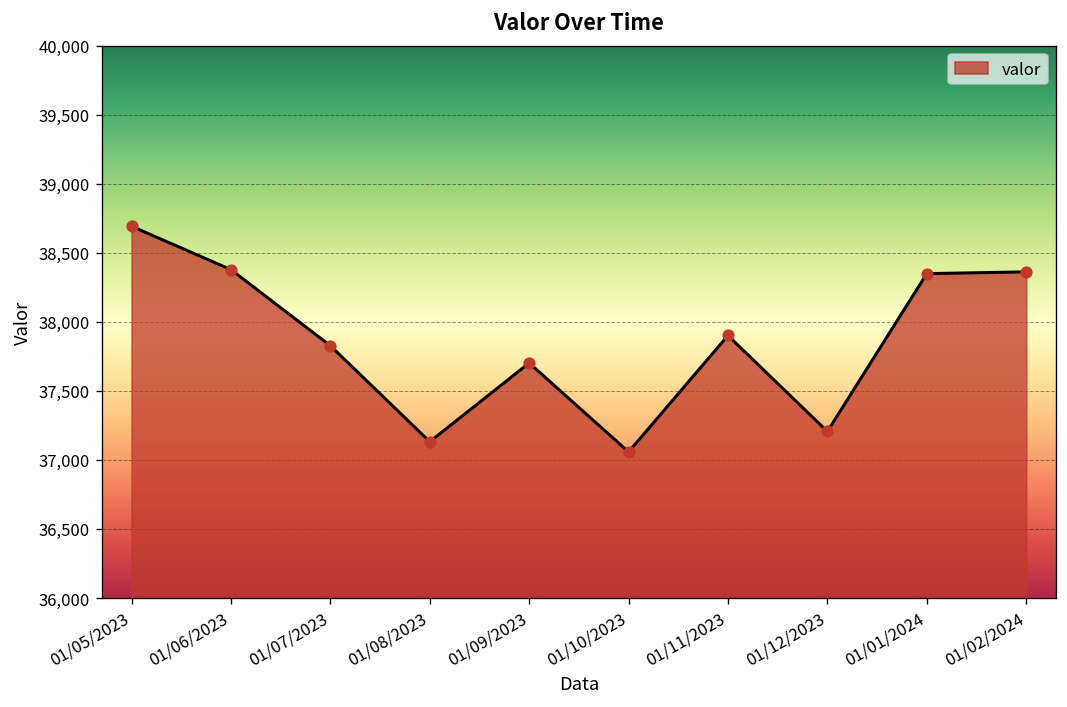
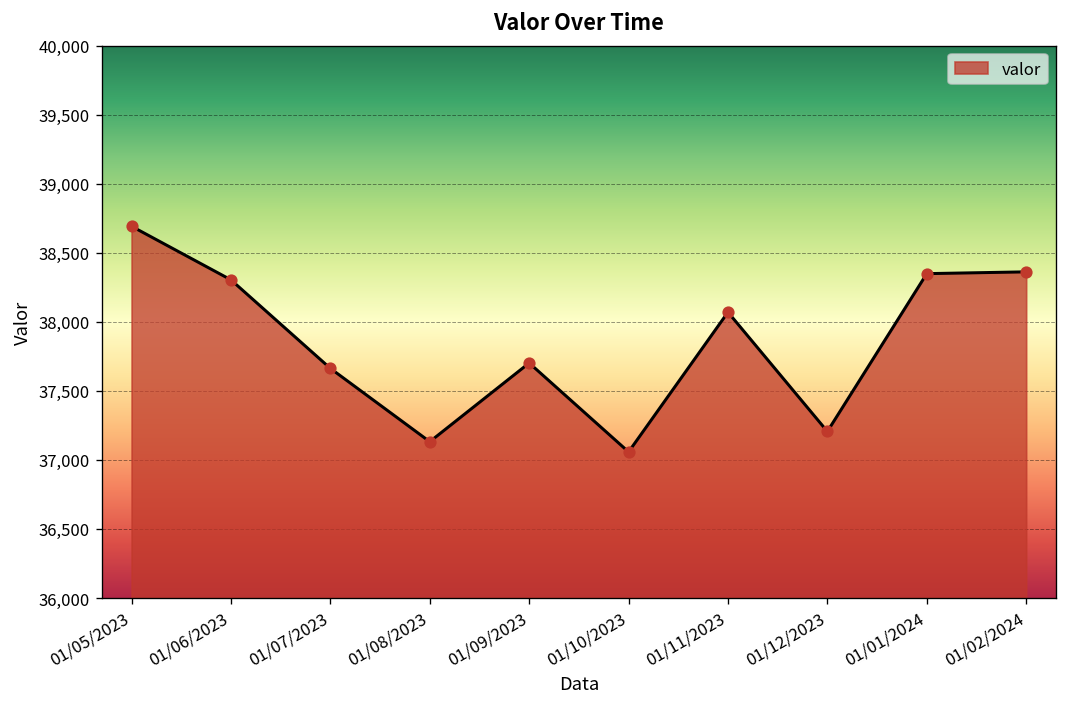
  {
    "01/05/2023": "38,690",
-   "01/06/2023": "38,380",
-   "01/07/2023": "37,830",
+   "01/06/2023": "38,300",
+   "01/07/2023": "37,660",
    "01/08/2023": "37,130",
    "01/09/2023": "37,700",
    "01/10/2023": "37,060",
-   "01/11/2023": "37,900",
+   "01/11/2023": "38,070",
    "01/12/2023": "37,210",
    "01/01/2024": "38,350",
    "01/02/2024": "38,360"
  }
